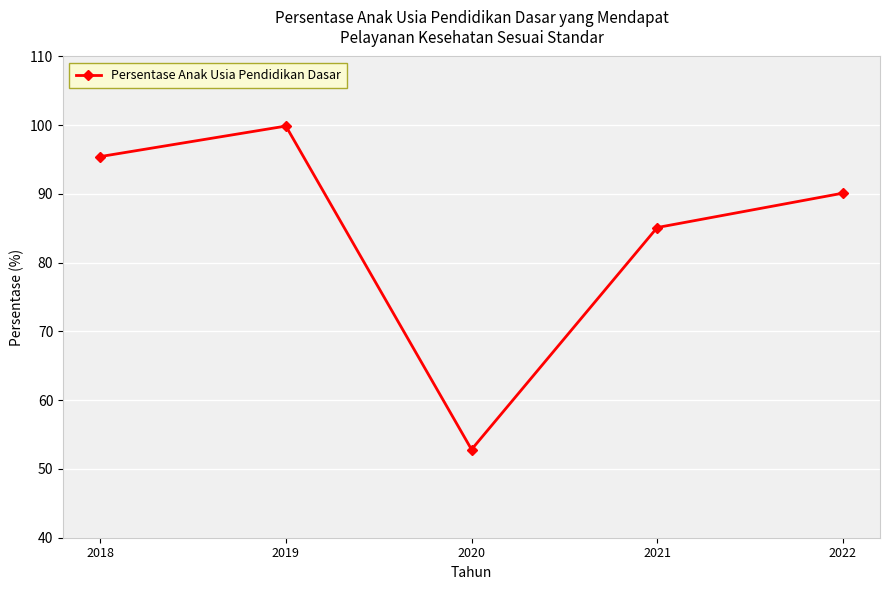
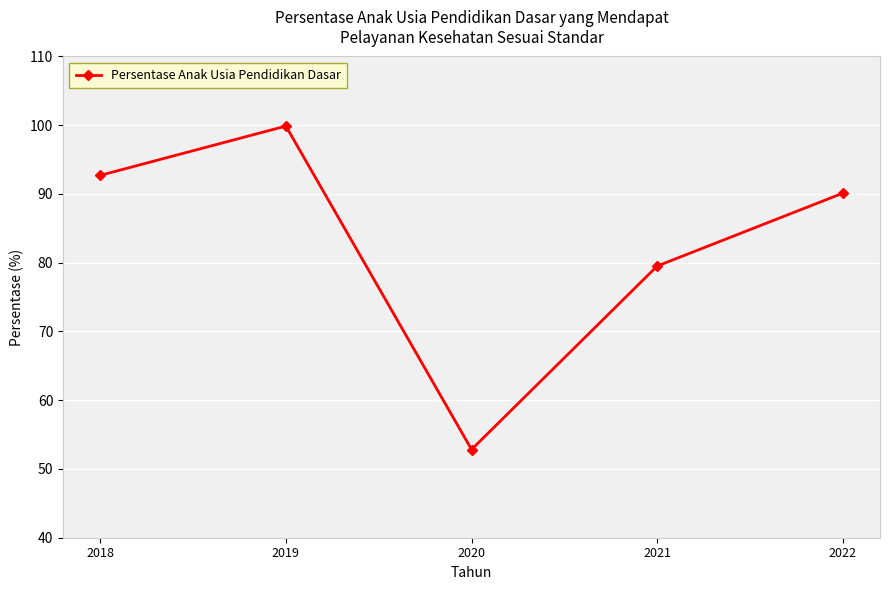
  {
-   "2018": 95,
+   "2018": 93,
    "2019": 100,
    "2020": 53,
-   "2021": 85,
+   "2021": 80,
    "2022": 90
  }
